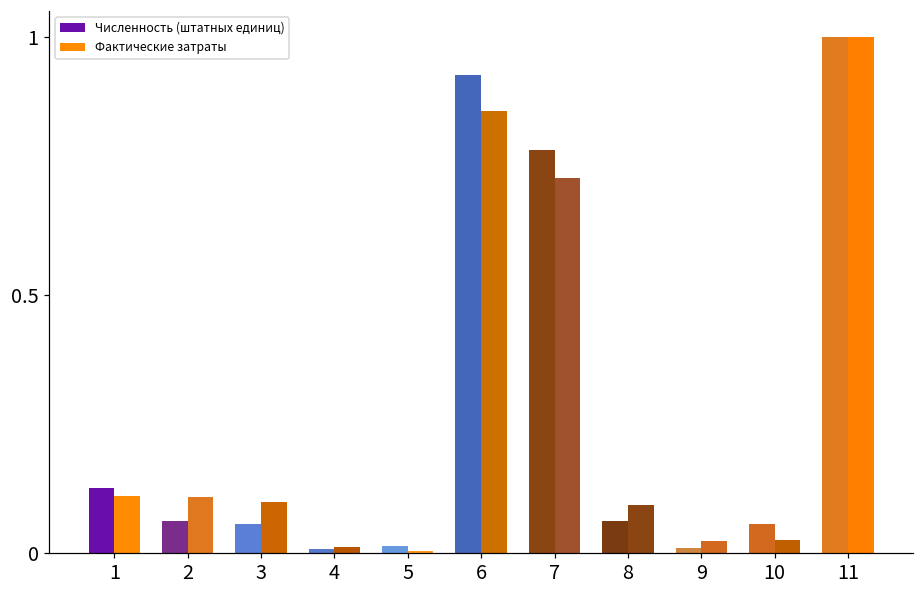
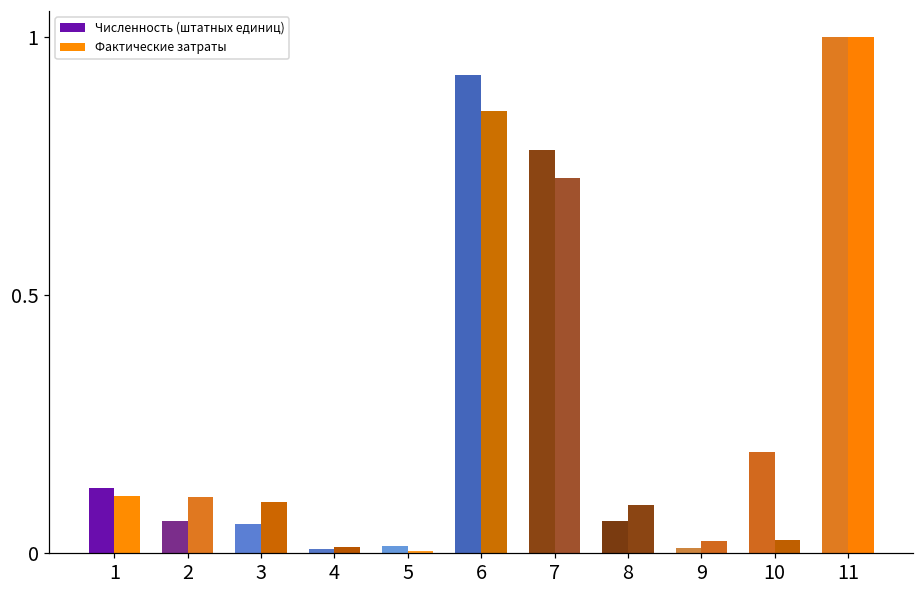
  {
    "Численность (штатных единиц)": {
      "1": 0.12,
      "2": 0.06,
      "3": 0.06,
      "4": 0.01,
      "5": 0.01,
      "6": 0.93,
      "7": 0.78,
      "8": 0.06,
      "9": 0.01,
-     "10": 0.06,
+     "10": 0.20,
      "11": 1.00
    },
    "Фактические затраты": {
      "1": 0.11,
      "2": 0.11,
      "3": 0.10,
      "4": 0.01,
      "6": 0.86,
      "7": 0.73,
      "8": 0.09,
      "9": 0.02,
      "10": 0.02,
      "11": 1.00
    }
  }
